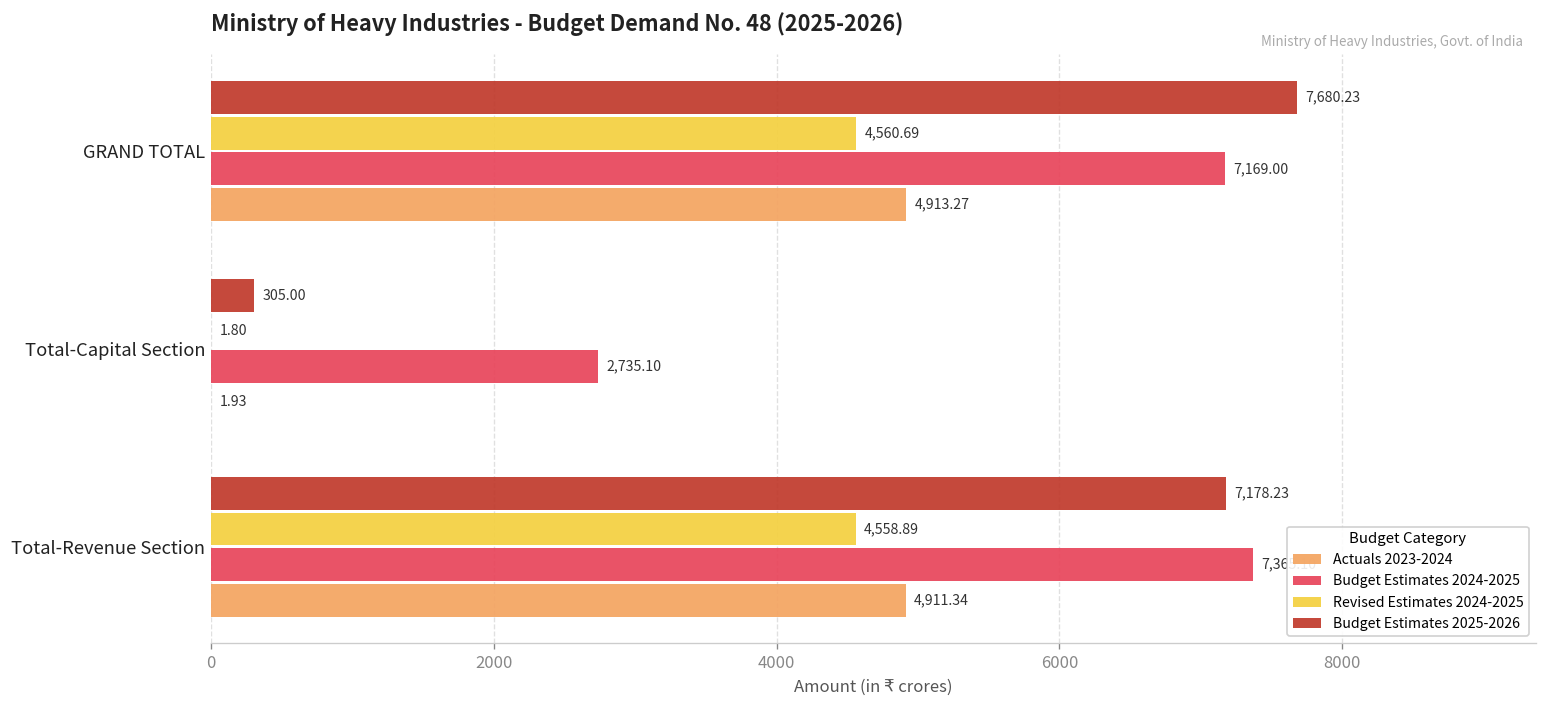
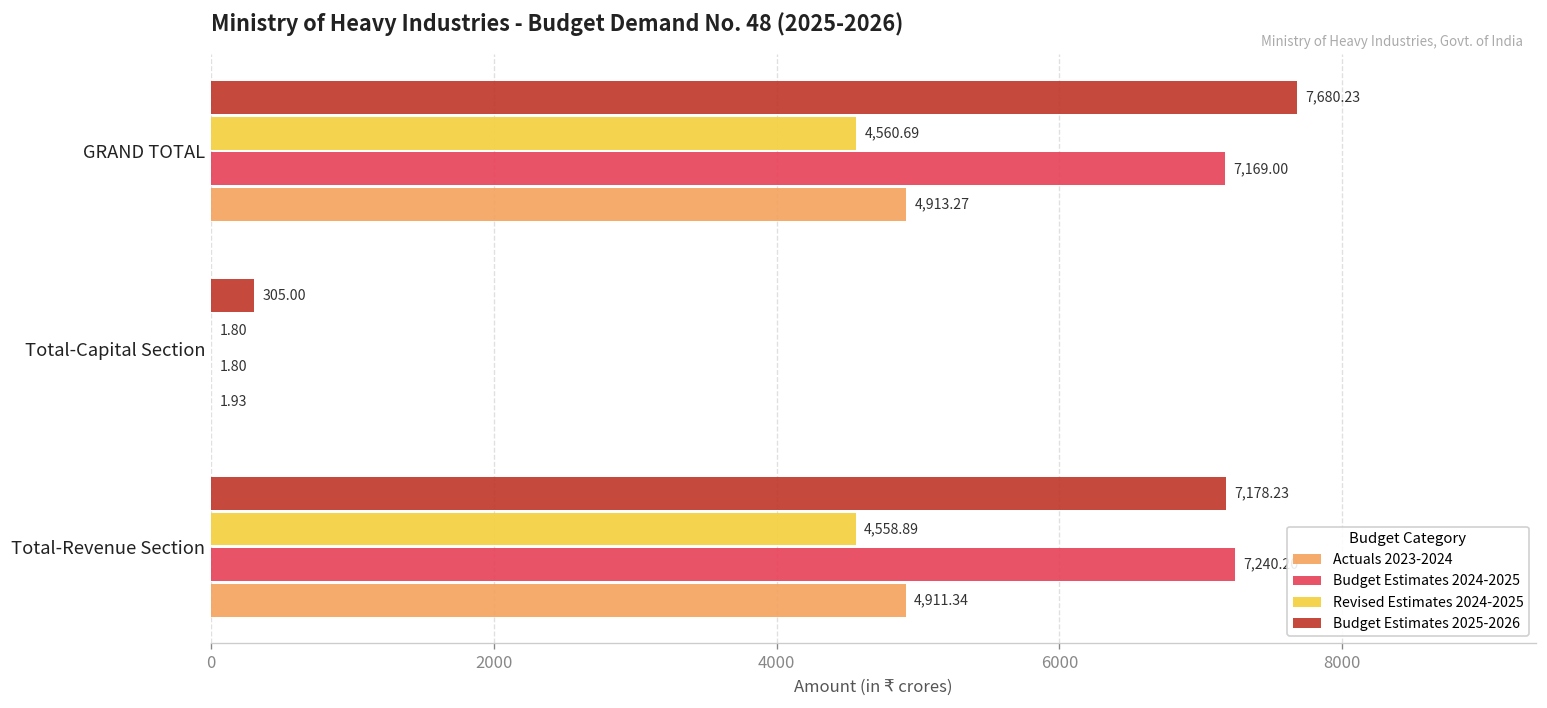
  {
    "Budget Estimates 2024-2025": {
      "GRAND TOTAL": "7,169.00",
-     "Total-Capital Section": "2,735.10",
-     "Total-Revenue Section": "7370"
+     "Total-Capital Section": "1.80",
+     "Total-Revenue Section": "7240"
    },
    "Budget Estimates 2025-2026": {
      "GRAND TOTAL": "7,680.23",
      "Total-Capital Section": "305.00",
      "Total-Revenue Section": "7,178.23"
    }
  }
